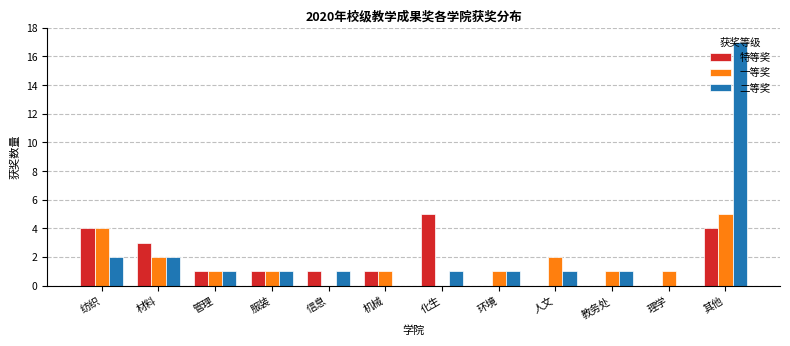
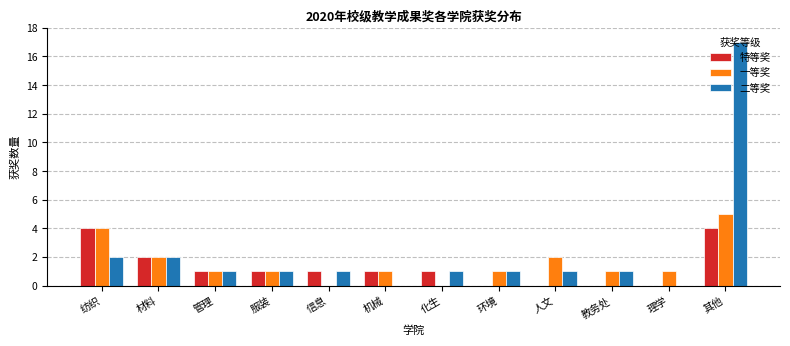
  {
    "特等奖": {
      "纺织": 4,
-     "材料": 3,
+     "材料": 2,
      "管理": 1,
      "服装": 1,
      "信息": 1,
      "机械": 1,
-     "化生": 5,
+     "化生": 1,
      "环境": 0,
      "人文": 0,
      "教务处": 0,
      "理学": 0,
      "其他": 4
    },
    "一等奖": {
      "纺织": 4,
      "材料": 2,
      "管理": 1,
      "服装": 1,
      "信息": 0,
      "机械": 1,
      "化生": 0,
      "环境": 1,
      "人文": 2,
      "教务处": 1,
      "理学": 1,
      "其他": 5
    },
    "二等奖": {
      "纺织": 2,
      "材料": 2,
      "管理": 1,
      "服装": 1,
      "信息": 1,
      "机械": 0,
      "化生": 1,
      "环境": 1,
      "人文": 1,
      "教务处": 1,
      "理学": 0,
      "其他": 17
    }
  }
